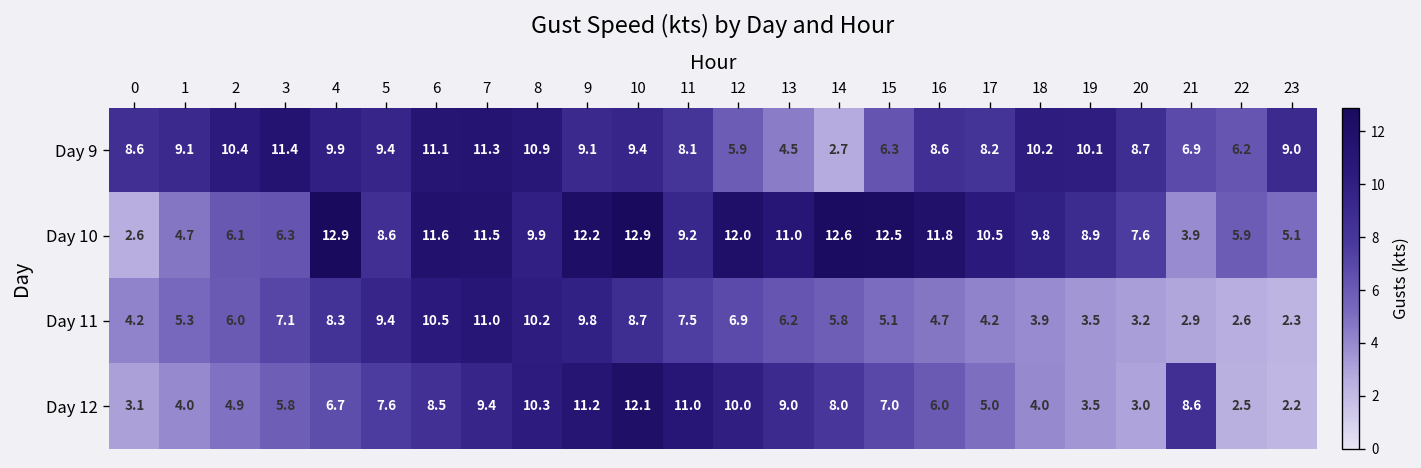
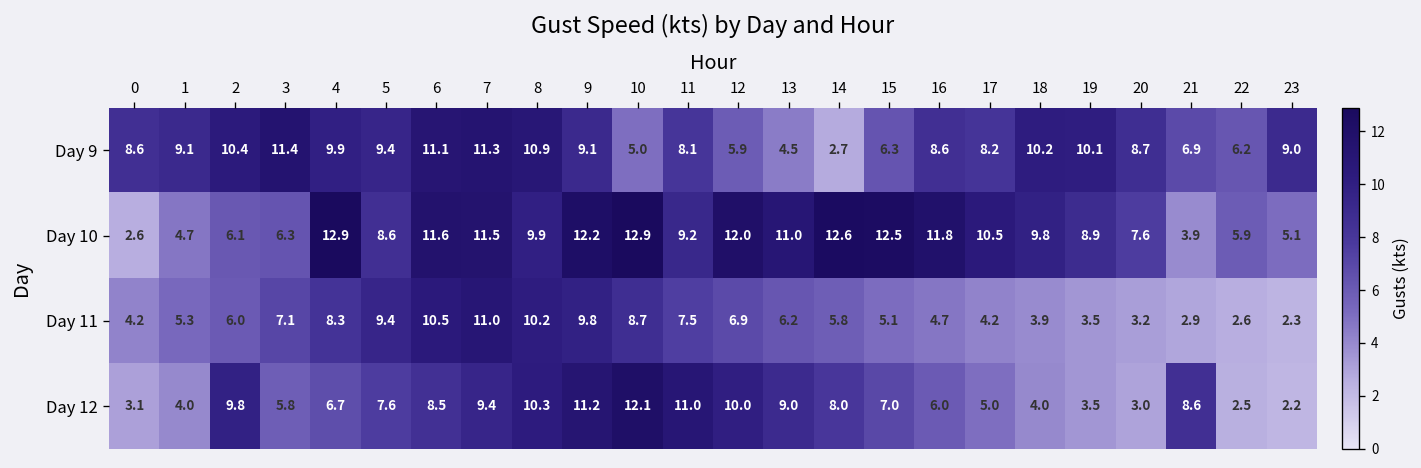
  {
    "Day 9": {
      "0": 8.6,
      "1": 9.1,
      "2": 10.4,
      "3": 11.4,
      "4": 9.9,
      "5": 9.4,
      "6": 11.1,
      "7": 11.3,
      "8": 10.9,
      "9": 9.1,
-     "10": 9.4,
+     "10": 5.0,
      "11": 8.1,
      "12": 5.9,
      "13": 4.5,
      "14": 2.7,
      "15": 6.3,
      "16": 8.6,
      "17": 8.2,
      "18": 10.2,
      "19": 10.1,
      "20": 8.7,
      "21": 6.9,
      "22": 6.2,
      "23": 9.0
    },
    "Day 10": {
      "0": 2.6,
      "1": 4.7,
      "2": 6.1,
      "3": 6.3,
      "4": 12.9,
      "5": 8.6,
      "6": 11.6,
      "7": 11.5,
      "8": 9.9,
      "9": 12.2,
      "10": 12.9,
      "11": 9.2,
      "12": 12.0,
      "13": 11.0,
      "14": 12.6,
      "15": 12.5,
      "16": 11.8,
      "17": 10.5,
      "18": 9.8,
      "19": 8.9,
      "20": 7.6,
      "21": 3.9,
      "22": 5.9,
      "23": 5.1
    },
    "Day 11": {
      "0": 4.2,
      "1": 5.3,
      "2": 6.0,
      "3": 7.1,
      "4": 8.3,
      "5": 9.4,
      "6": 10.5,
      "7": 11.0,
      "8": 10.2,
      "9": 9.8,
      "10": 8.7,
      "11": 7.5,
      "12": 6.9,
      "13": 6.2,
      "14": 5.8,
      "15": 5.1,
      "16": 4.7,
      "17": 4.2,
      "18": 3.9,
      "19": 3.5,
      "20": 3.2,
      "21": 2.9,
      "22": 2.6,
      "23": 2.3
    },
    "Day 12": {
      "0": 3.1,
      "1": 4.0,
-     "2": 4.9,
+     "2": 9.8,
      "3": 5.8,
      "4": 6.7,
      "5": 7.6,
      "6": 8.5,
      "7": 9.4,
      "8": 10.3,
      "9": 11.2,
      "10": 12.1,
      "11": 11.0,
      "12": 10.0,
      "13": 9.0,
      "14": 8.0,
      "15": 7.0,
      "16": 6.0,
      "17": 5.0,
      "18": 4.0,
      "19": 3.5,
      "20": 3.0,
      "21": 8.6,
      "22": 2.5,
      "23": 2.2
    }
  }
